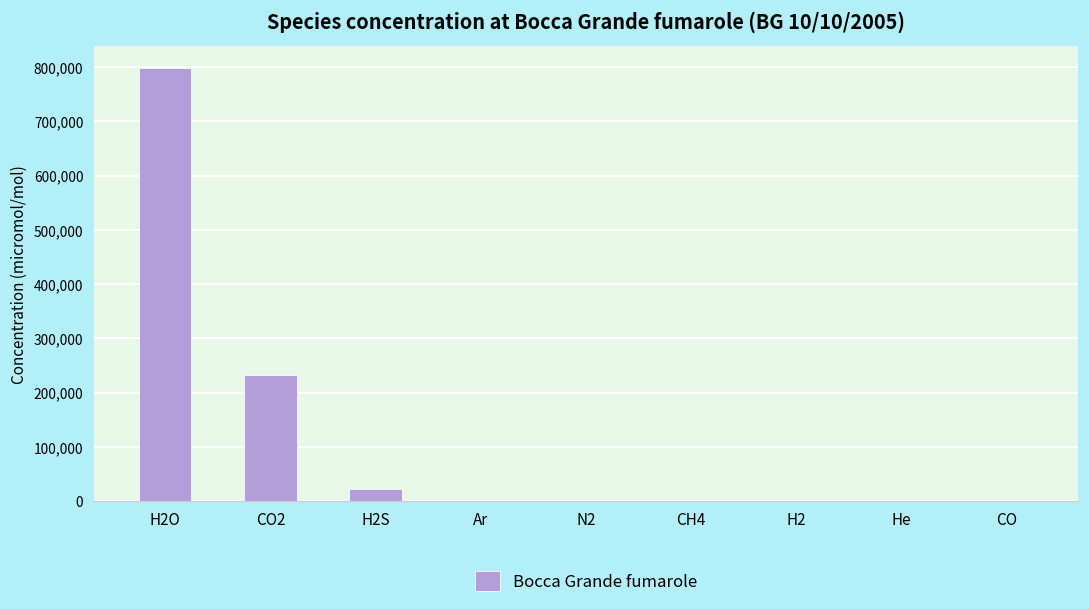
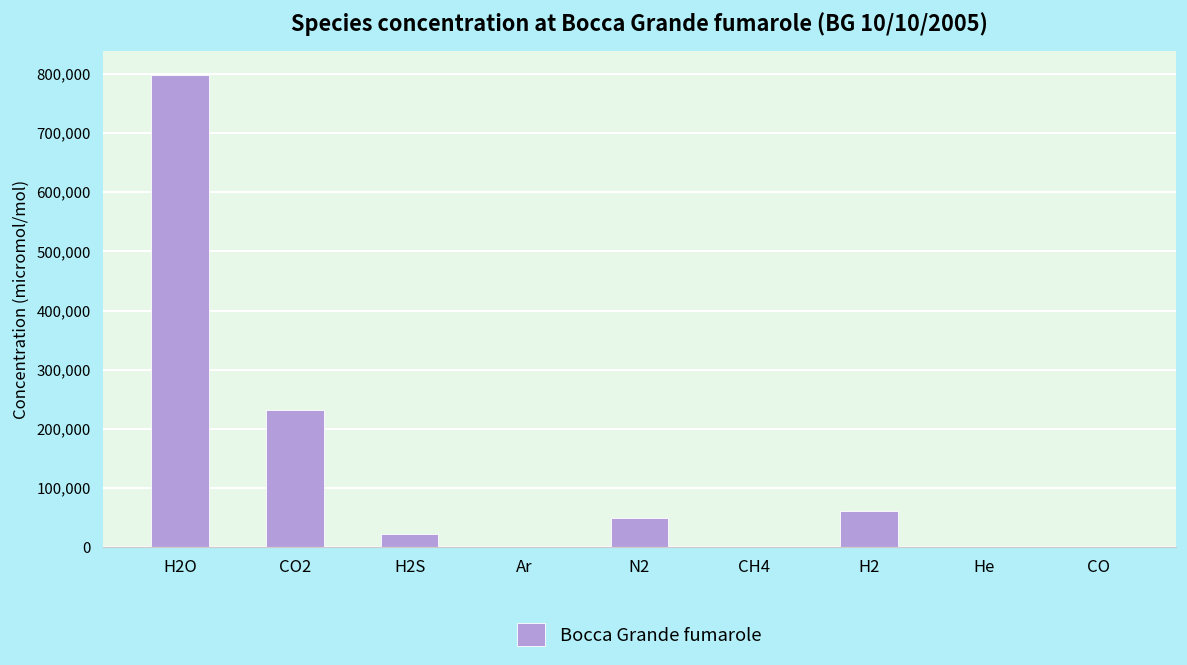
  {
    "H2O": "800,000",
    "CO2": "230,000",
    "H2S": "20,000",
-   "N2": "0",
-   "H2": "0"
+   "N2": "50,000",
+   "H2": "60,000"
  }
